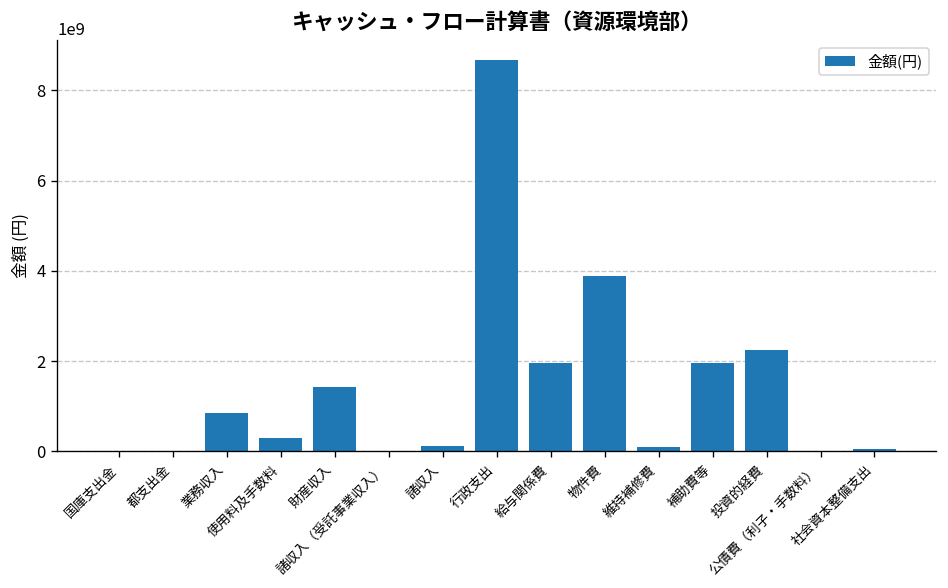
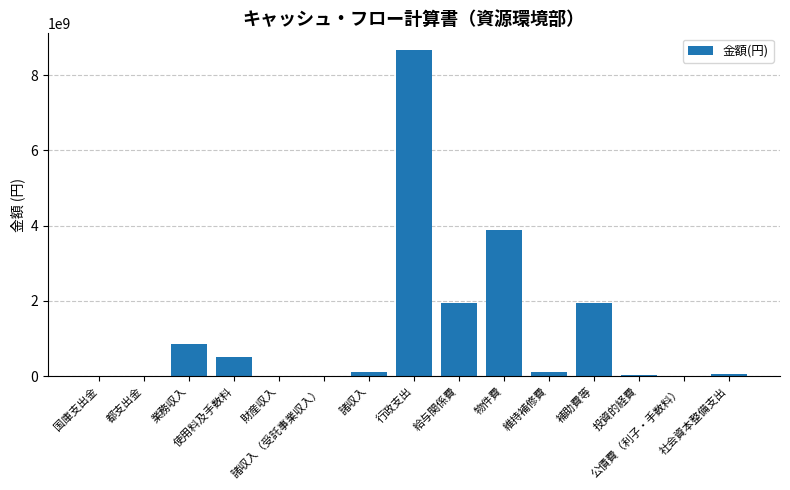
  {
    "業務収入": 800000000,
-   "使用料及手数料": 300000000,
-   "財産収入": 1400000000,
+   "使用料及手数料": 500000000,
+   "財産収入": 0,
    "諸収入": 100000000,
    "行政支出": 8700000000,
    "給与関係費": 2000000000,
    "物件費": 3900000000,
    "維持補修費": 100000000,
    "補助費等": 2000000000,
-   "投資的経費": 2300000000
+   "投資的経費": 0
  }
